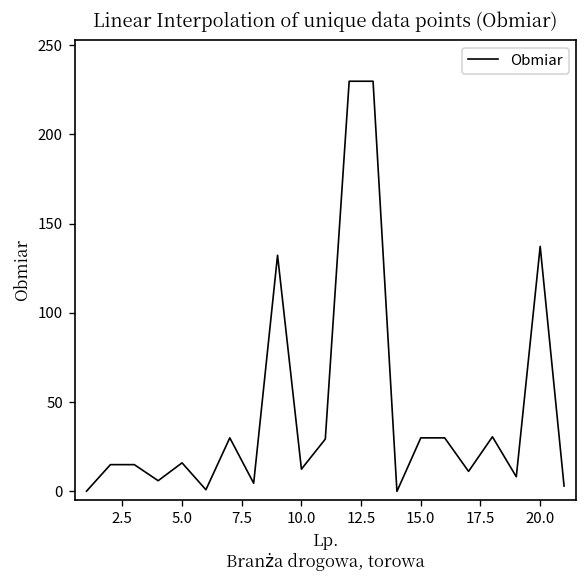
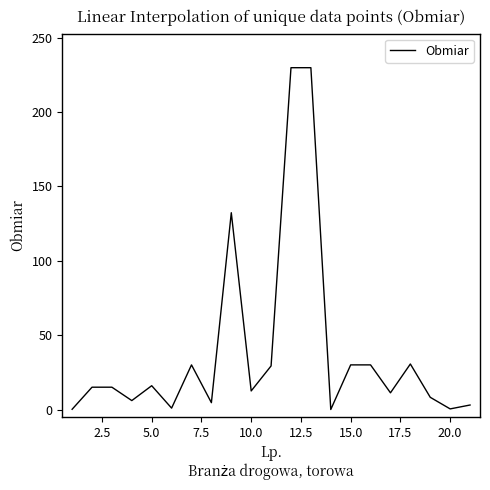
  {
    "5.0": 16,
    "10.0": 12,
    "15.0": 30,
-   "20.0": 137
+   "20.0": 0
  }
